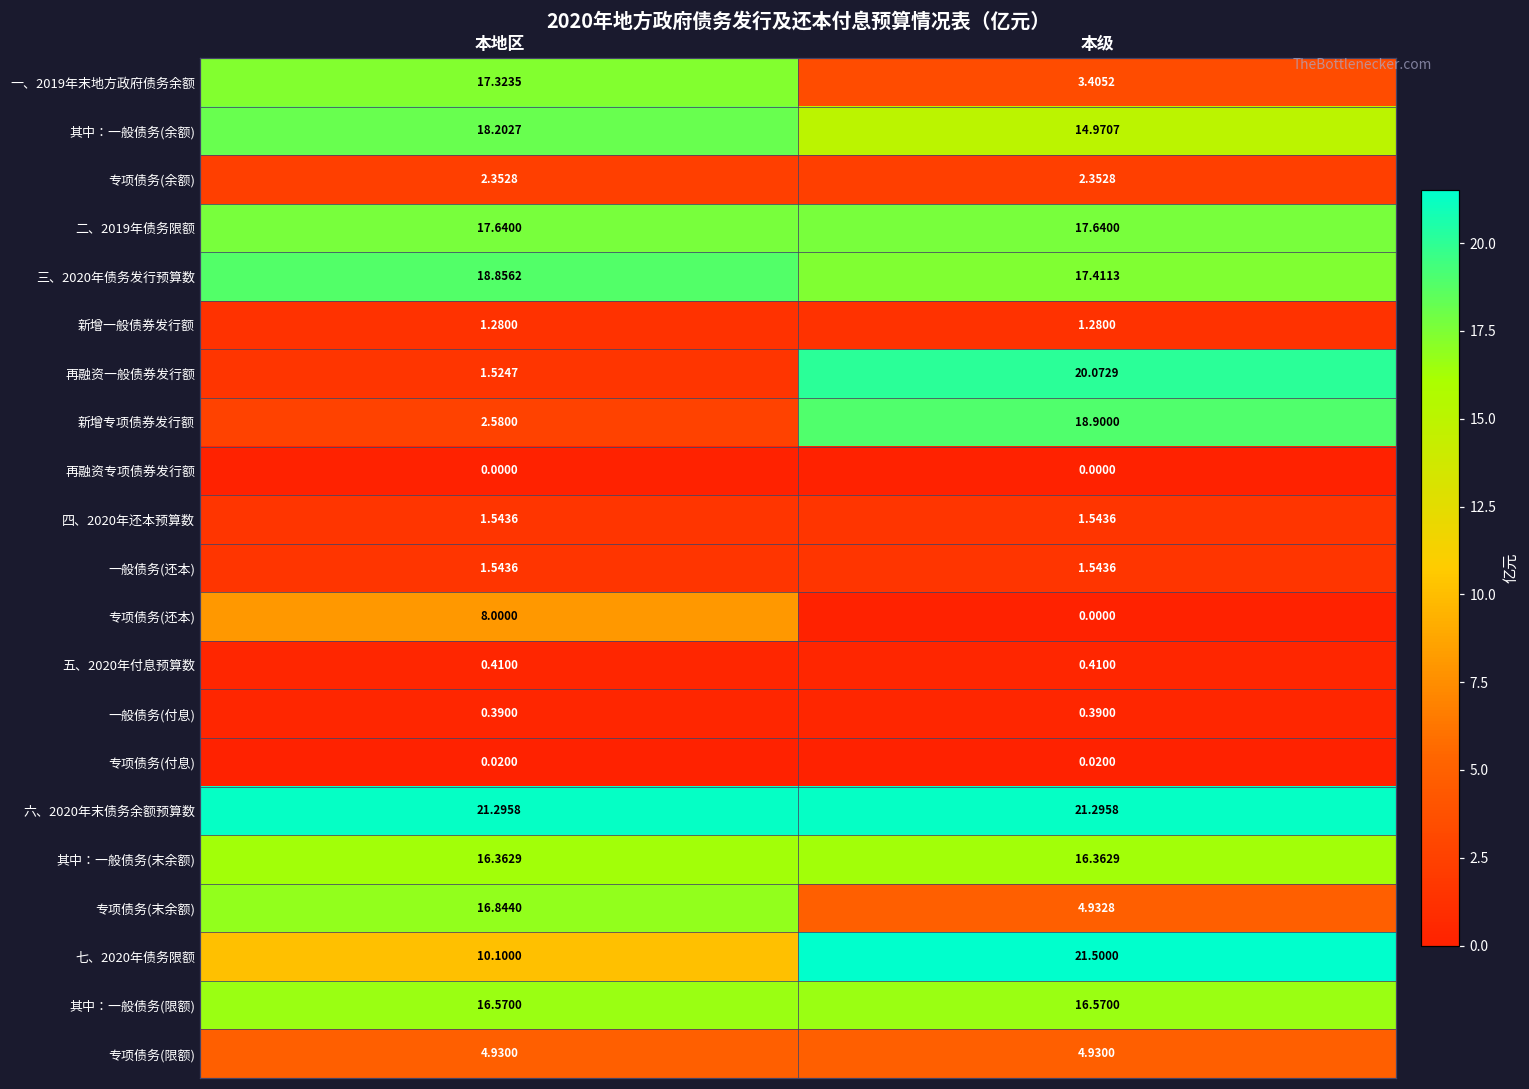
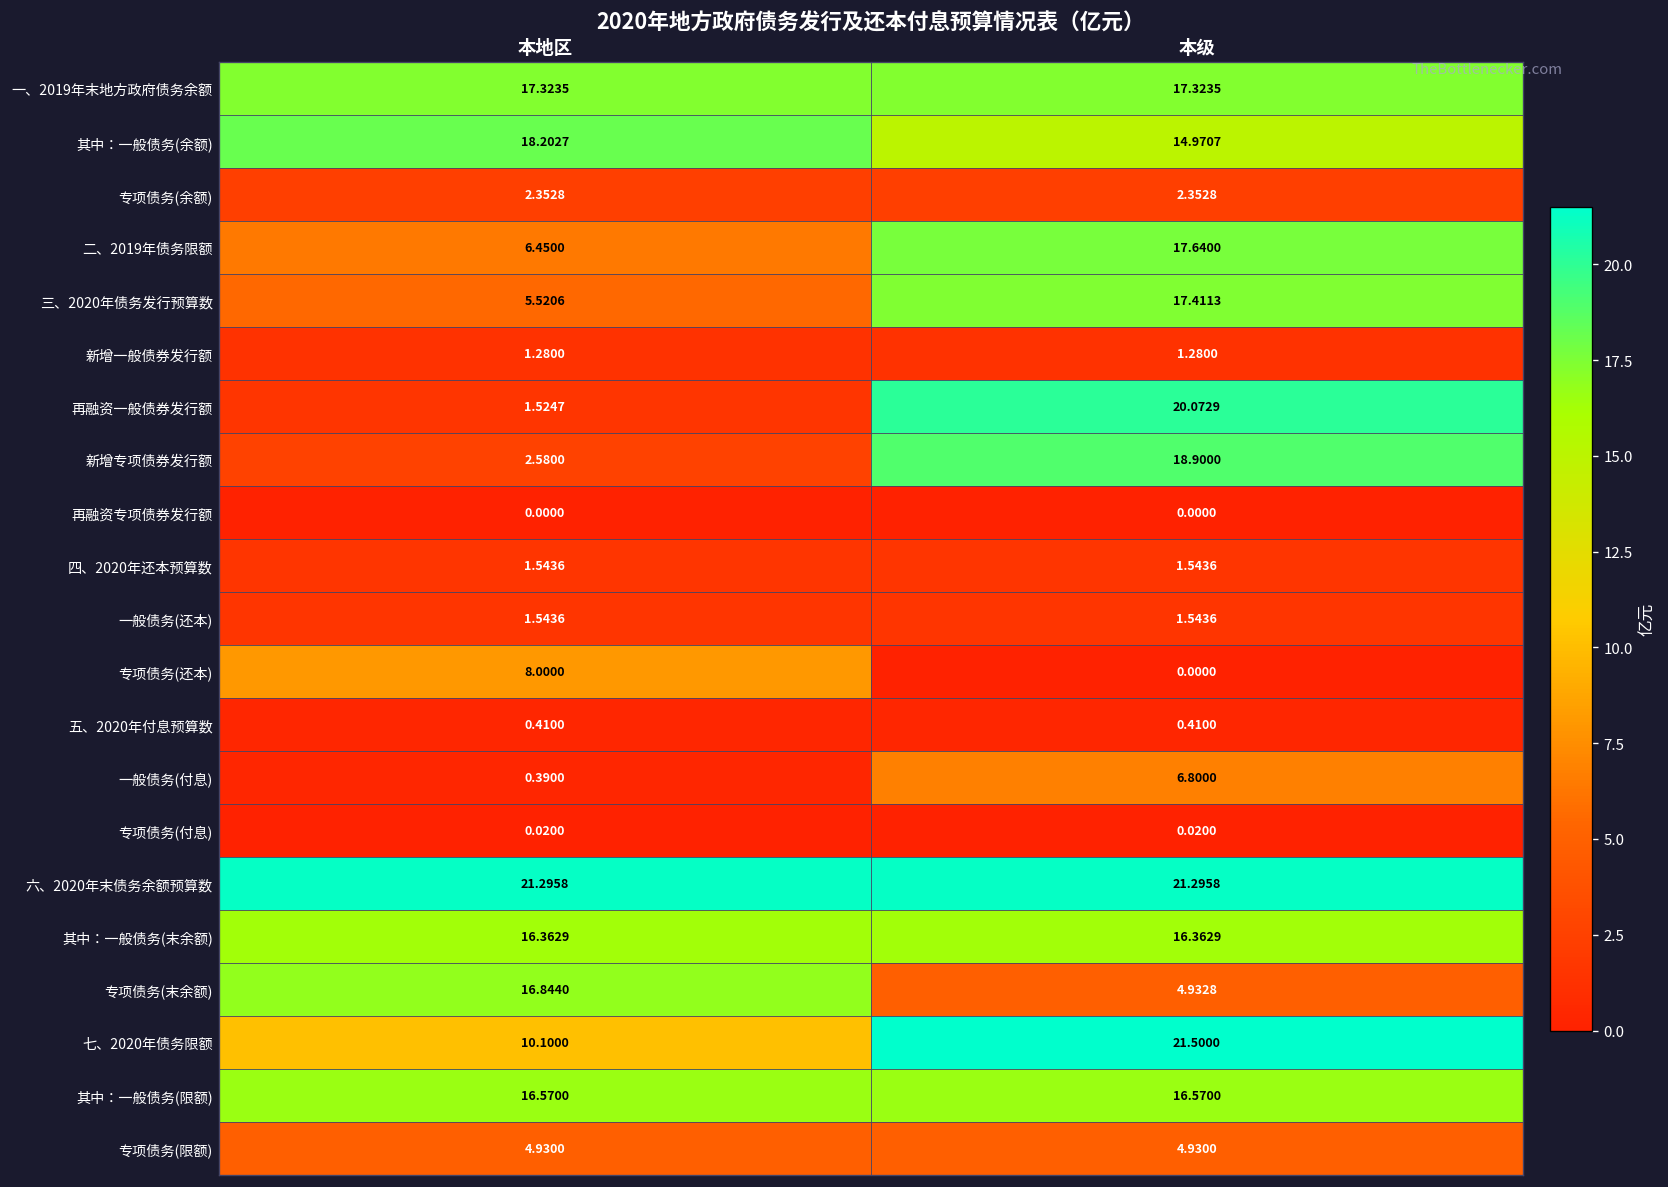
  {
    "一、2019年末地方政府债务余额": {
      "本地区": 17.3235,
-     "本级": 3.4052
+     "本级": 17.3235
    },
    "其中：一般债务(余额)": {
      "本地区": 18.2027,
      "本级": 14.9707
    },
    "专项债务(余额)": {
      "本地区": 2.3528,
      "本级": 2.3528
    },
    "二、2019年债务限额": {
-     "本地区": 17.6400,
+     "本地区": 6.4500,
      "本级": 17.6400
    },
    "三、2020年债务发行预算数": {
-     "本地区": 18.8562,
+     "本地区": 5.5206,
      "本级": 17.4113
    },
    "新增一般债券发行额": {
      "本地区": 1.2800,
      "本级": 1.2800
    },
    "再融资一般债券发行额": {
      "本地区": 1.5247,
      "本级": 20.0729
    },
    "新增专项债券发行额": {
      "本地区": 2.5800,
      "本级": 18.9000
    },
    "再融资专项债券发行额": {
      "本地区": 0.0000,
      "本级": 0.0000
    },
    "四、2020年还本预算数": {
      "本地区": 1.5436,
      "本级": 1.5436
    },
    "一般债务(还本)": {
      "本地区": 1.5436,
      "本级": 1.5436
    },
    "专项债务(还本)": {
      "本地区": 8.0000,
      "本级": 0.0000
    },
    "五、2020年付息预算数": {
      "本地区": 0.4100,
      "本级": 0.4100
    },
    "一般债务(付息)": {
      "本地区": 0.3900,
-     "本级": 0.3900
+     "本级": 6.8000
    },
    "专项债务(付息)": {
      "本地区": 0.0200,
      "本级": 0.0200
    },
    "六、2020年末债务余额预算数": {
      "本地区": 21.2958,
      "本级": 21.2958
    },
    "其中：一般债务(末余额)": {
      "本地区": 16.3629,
      "本级": 16.3629
    },
    "专项债务(末余额)": {
      "本地区": 16.8440,
      "本级": 4.9328
    },
    "七、2020年债务限额": {
      "本地区": 10.1000,
      "本级": 21.5000
    },
    "其中：一般债务(限额)": {
      "本地区": 16.5700,
      "本级": 16.5700
    },
    "专项债务(限额)": {
      "本地区": 4.9300,
      "本级": 4.9300
    }
  }
